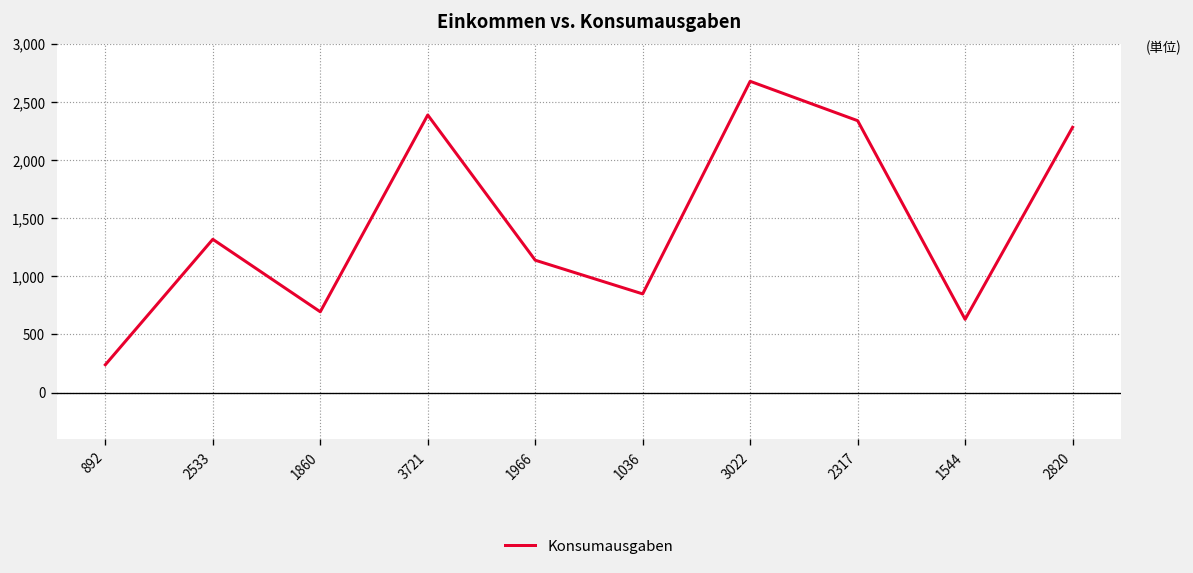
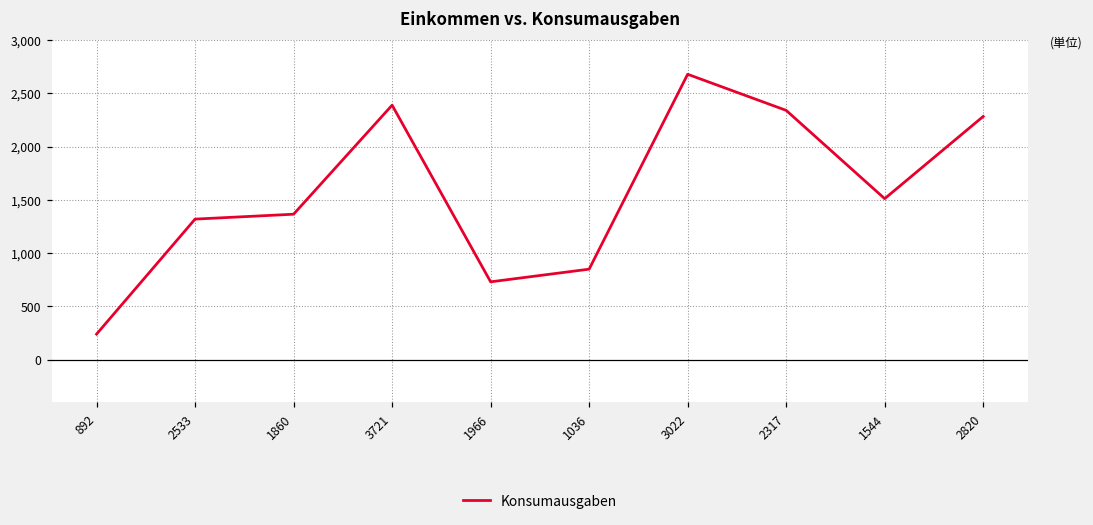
  {
    "892": "200",
    "2533": "1,300",
-   "1860": "700",
+   "1860": "1,400",
    "3721": "2,400",
-   "1966": "1,100",
+   "1966": "700",
    "1036": "800",
    "3022": "2,700",
    "2317": "2,300",
-   "1544": "600",
+   "1544": "1,500",
    "2820": "2,300"
  }
